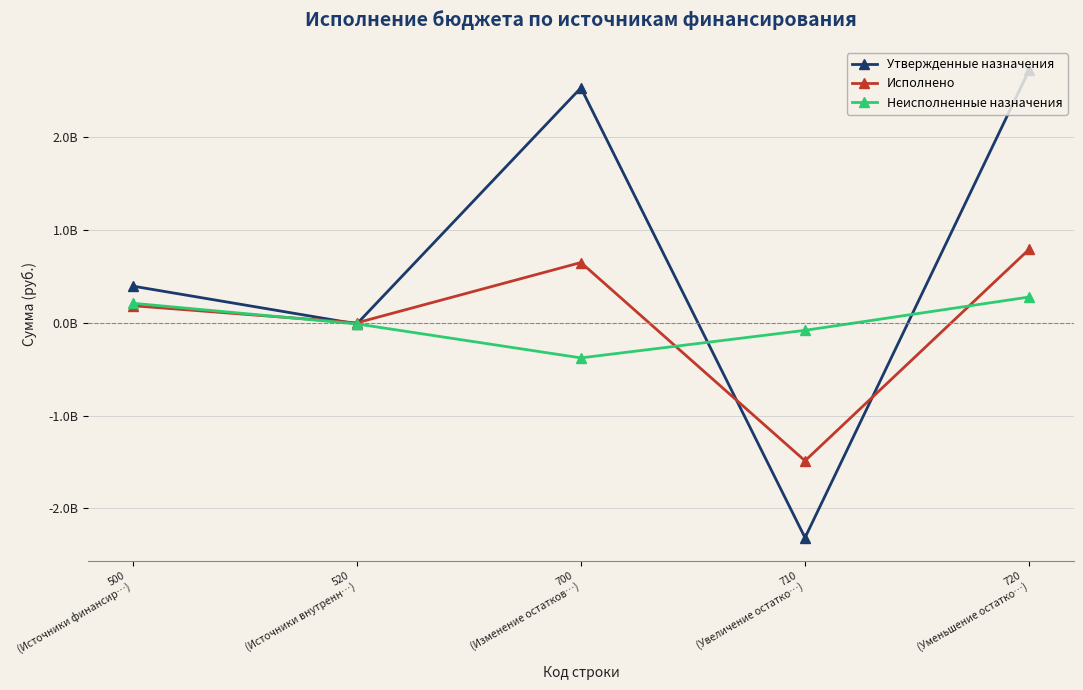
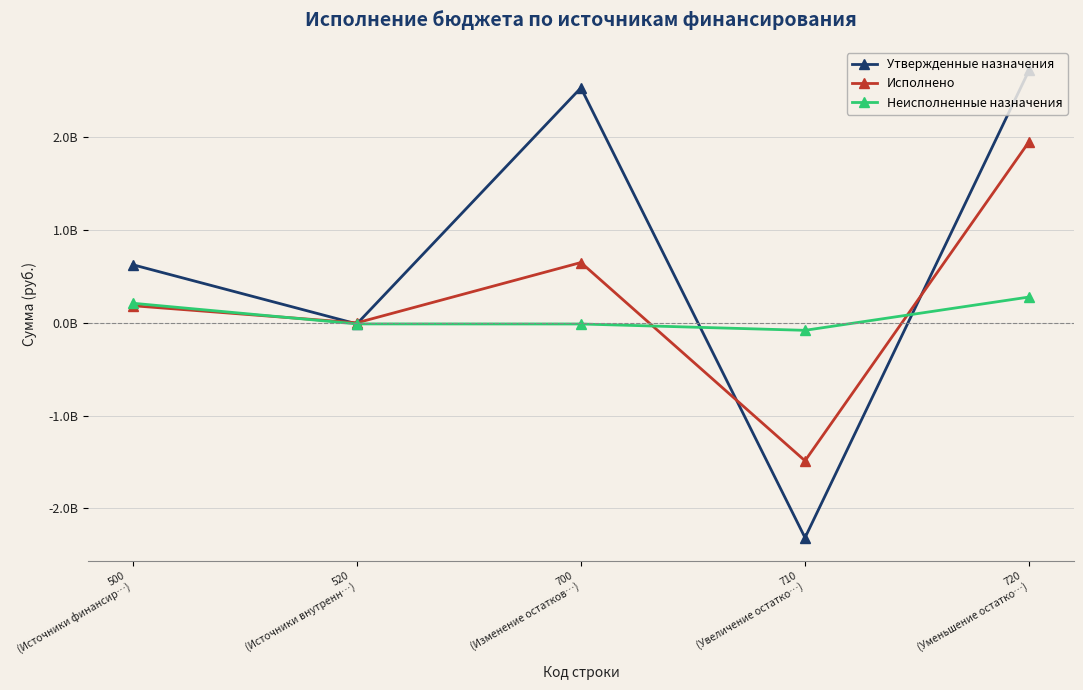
  {
    "Утвержденные назначения": {
-     "500 (Источники финансир…)": 400000000,
+     "500 (Источники финансир…)": 600000000,
      "700 (Изменение остатков…)": 2500000000,
      "710 (Увеличение остатко…)": -2300000000
    },
    "Исполнено": {
      "700 (Изменение остатков…)": 700000000,
      "710 (Увеличение остатко…)": -1500000000,
-     "720 (Уменьшение остатко…)": 800000000
+     "720 (Уменьшение остатко…)": 2000000000
    },
    "Неисполненные назначения": {
-     "700 (Изменение остатков…)": -400000000,
+     "700 (Изменение остатков…)": 0,
      "710 (Увеличение остатко…)": -100000000,
      "720 (Уменьшение остатко…)": 300000000
    }
  }
